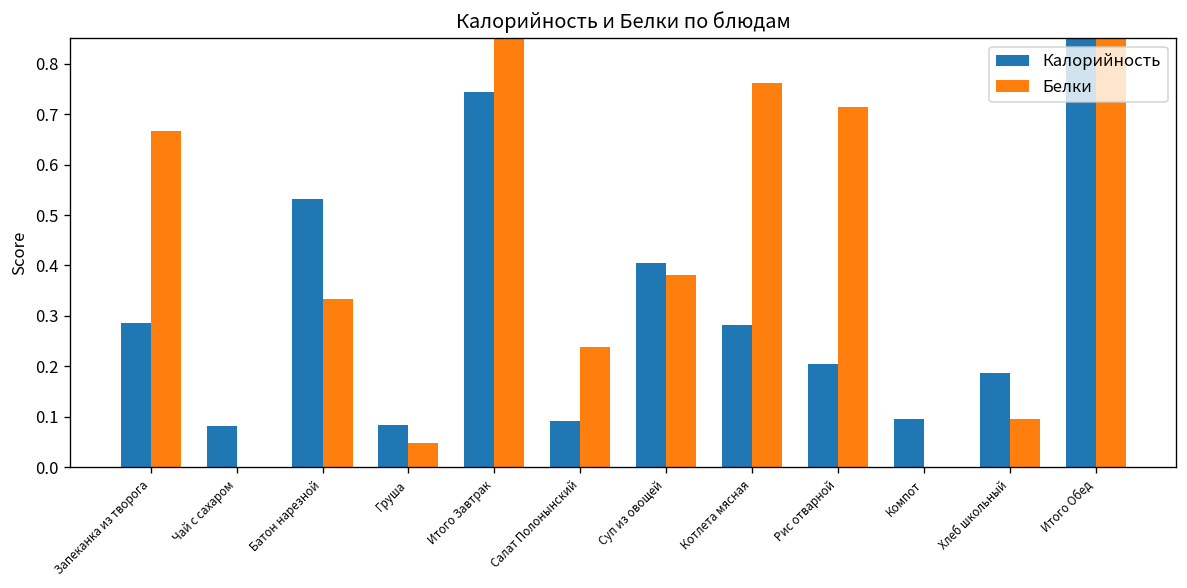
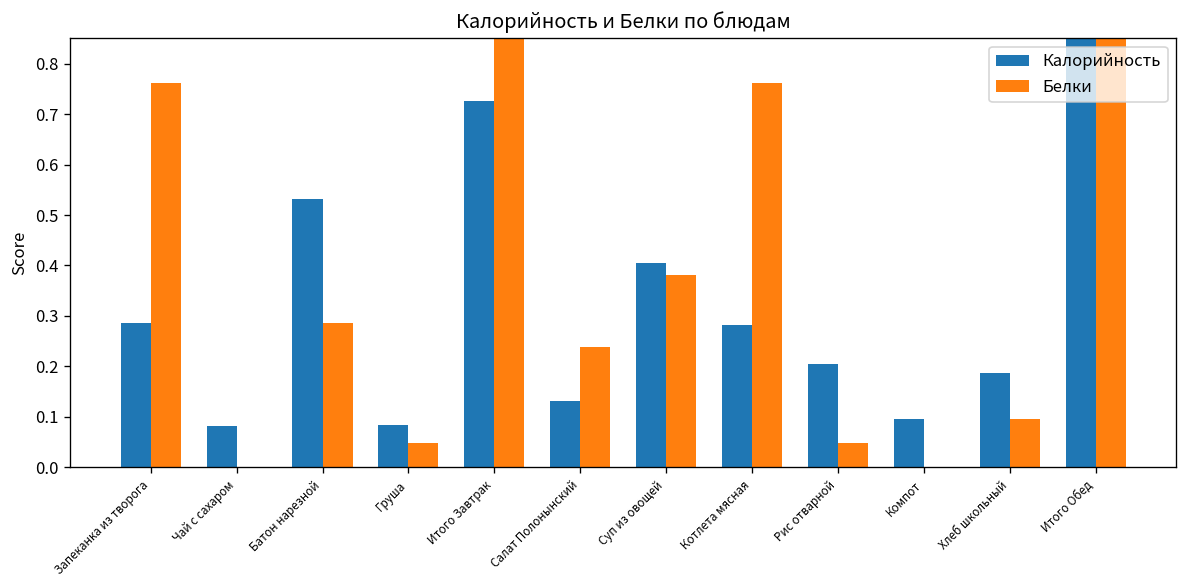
  {
    "Калорийность": {
      "Запеканка из творога": 0.29,
      "Чай с сахаром": 0.08,
      "Батон нарезной": 0.53,
      "Груша": 0.08,
-     "Итого Завтрак": 0.74,
-     "Салат Полонынский": 0.09,
+     "Итого Завтрак": 0.73,
+     "Салат Полонынский": 0.13,
      "Суп из овощей": 0.40,
      "Котлета мясная": 0.28,
      "Рис отварной": 0.20,
      "Компот": 0.10,
      "Хлеб школьный": 0.19
    },
    "Белки": {
-     "Запеканка из творога": 0.67,
+     "Запеканка из творога": 0.76,
      "Чай с сахаром": 0.00,
-     "Батон нарезной": 0.33,
+     "Батон нарезной": 0.29,
      "Груша": 0.05,
      "Салат Полонынский": 0.24,
      "Суп из овощей": 0.38,
      "Котлета мясная": 0.76,
-     "Рис отварной": 0.71,
+     "Рис отварной": 0.05,
      "Компот": 0.00,
      "Хлеб школьный": 0.10
    }
  }
